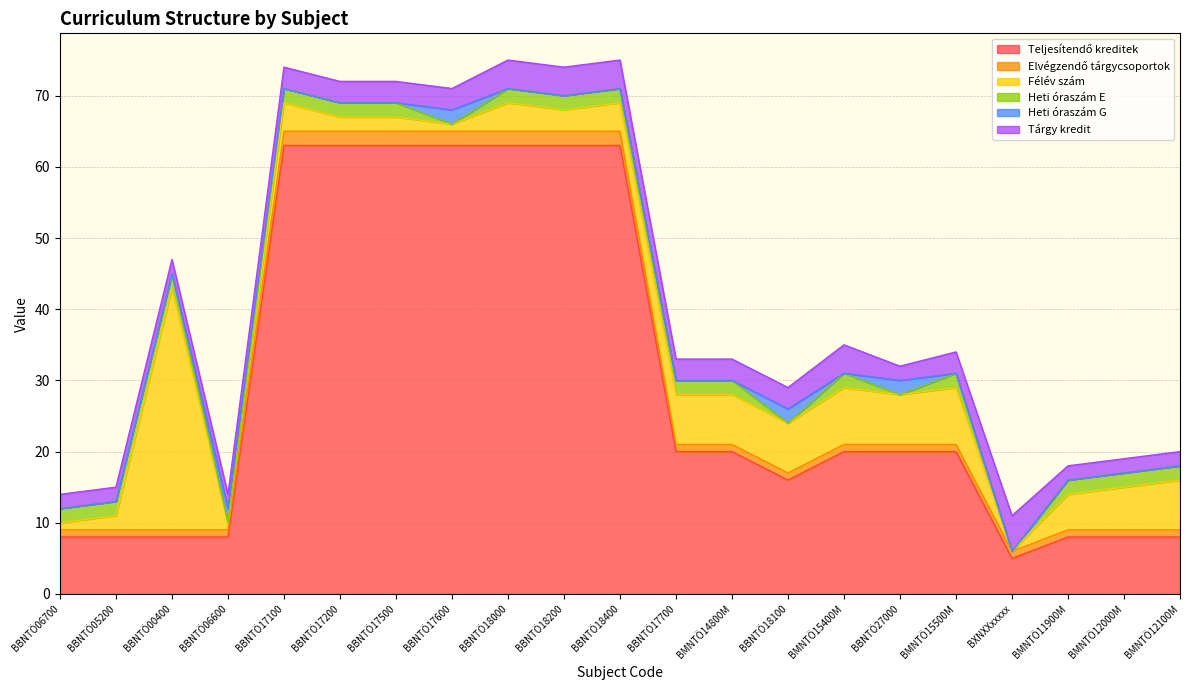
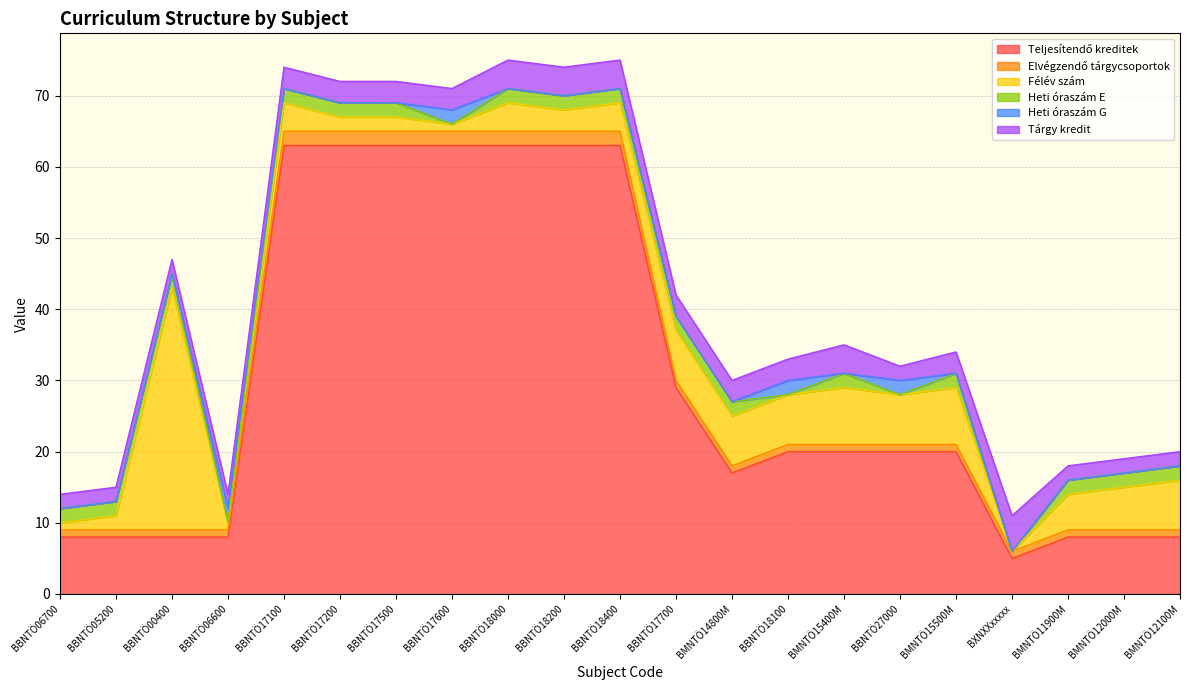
  {
    "Teljesítendő kreditek": {
      "BBNTÖ06700": 8,
      "BBNTÖ05200": 8,
      "BBNTÖ00400": 8,
      "BBNTÖ06600": 8,
      "BBNTÖ17100": 63,
      "BBNTÖ17200": 63,
      "BBNTÖ17500": 63,
      "BBNTÖ17600": 63,
      "BBNTÖ18000": 63,
      "BBNTÖ18200": 63,
      "BBNTÖ18400": 63,
-     "BBNTÖ17700": 20,
-     "BMNTÖ14800M": 20,
-     "BBNTÖ18100": 16,
+     "BBNTÖ17700": 29,
+     "BMNTÖ14800M": 17,
+     "BBNTÖ18100": 20,
      "BMNTÖ15400M": 20,
      "BBNTÖ27000": 20,
      "BMNTÖ15500M": 20,
      "BXNXXxxxxx": 5,
      "BMNTÖ11900M": 8,
      "BMNTÖ12000M": 8,
      "BMNTÖ12100M": 8
    },
    "Elvégzendő tárgycsoportok": {
      "BBNTÖ06700": 1,
      "BBNTÖ05200": 1,
      "BBNTÖ00400": 1,
      "BBNTÖ06600": 1,
      "BBNTÖ17100": 2,
      "BBNTÖ17200": 2,
      "BBNTÖ17500": 2,
      "BBNTÖ17600": 2,
      "BBNTÖ18000": 2,
      "BBNTÖ18200": 2,
      "BBNTÖ18400": 2,
      "BBNTÖ17700": 1,
      "BMNTÖ14800M": 1,
      "BBNTÖ18100": 1,
      "BMNTÖ15400M": 1,
      "BBNTÖ27000": 1,
      "BMNTÖ15500M": 1,
      "BMNTÖ11900M": 1,
      "BMNTÖ12000M": 1,
      "BMNTÖ12100M": 1
    },
    "Félév szám": {
      "BBNTÖ06700": 1,
      "BBNTÖ05200": 2,
      "BBNTÖ00400": 34,
      "BBNTÖ17100": 4,
      "BBNTÖ17200": 2,
      "BBNTÖ17500": 2,
      "BBNTÖ18000": 4,
      "BBNTÖ18200": 3,
      "BBNTÖ18400": 4,
      "BBNTÖ17700": 7,
      "BMNTÖ14800M": 7,
      "BMNTÖ15400M": 8,
      "BMNTÖ15500M": 8,
      "BMNTÖ11900M": 5,
      "BMNTÖ12000M": 6,
      "BMNTÖ12100M": 7
    },
    "Heti óraszám G": {
      "BBNTÖ06600": 2,
      "BBNTÖ17600": 2,
      "BBNTÖ18100": 2,
      "BBNTÖ27000": 2
    },
    "Tárgy kredit": {
      "BBNTÖ06700": 2,
      "BBNTÖ05200": 2,
      "BBNTÖ00400": 2,
      "BBNTÖ06600": 2,
      "BBNTÖ17100": 3,
      "BBNTÖ17200": 3,
      "BBNTÖ17500": 3,
      "BBNTÖ17600": 3,
      "BBNTÖ18000": 4,
      "BBNTÖ18200": 4,
      "BBNTÖ18400": 4,
      "BBNTÖ17700": 3,
      "BMNTÖ14800M": 3,
      "BBNTÖ18100": 3,
      "BMNTÖ15400M": 4,
      "BBNTÖ27000": 2,
      "BMNTÖ15500M": 3,
      "BXNXXxxxxx": 5,
      "BMNTÖ11900M": 2,
      "BMNTÖ12000M": 2,
      "BMNTÖ12100M": 2
    }
  }
